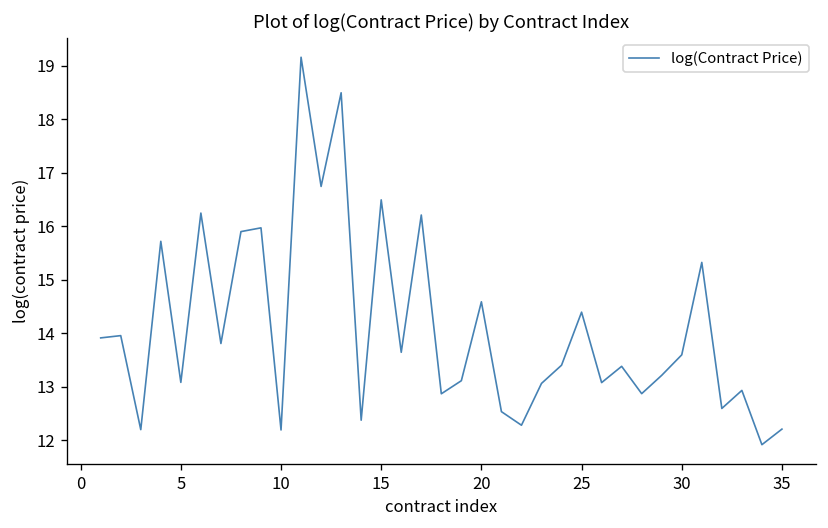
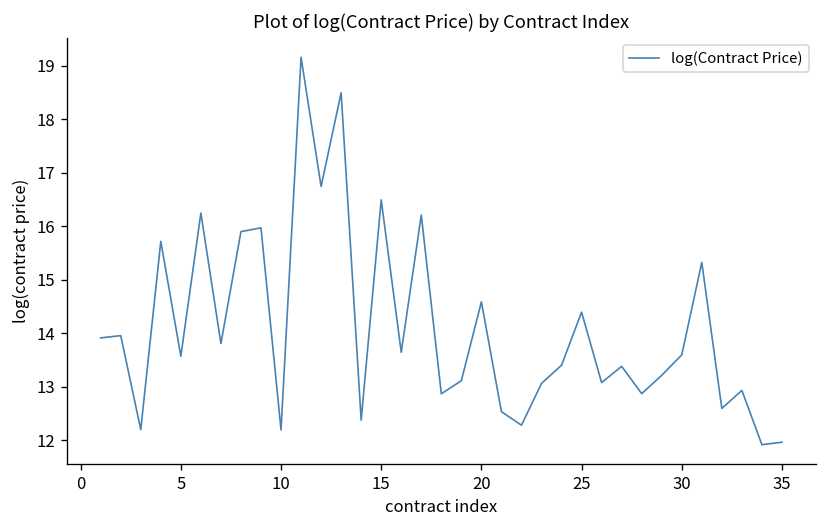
  {
-   "5": 13.1,
+   "5": 13.6,
    "10": 12.2,
    "15": 16.5,
    "20": 14.6,
    "25": 14.4,
    "30": 13.6,
-   "35": 12.2
+   "35": 12.0
  }
